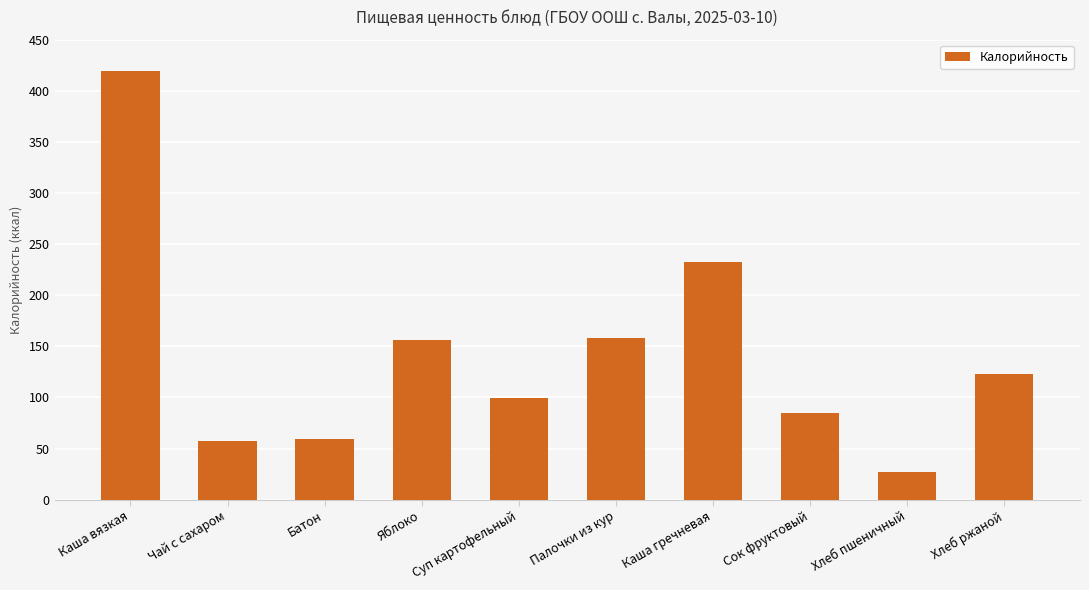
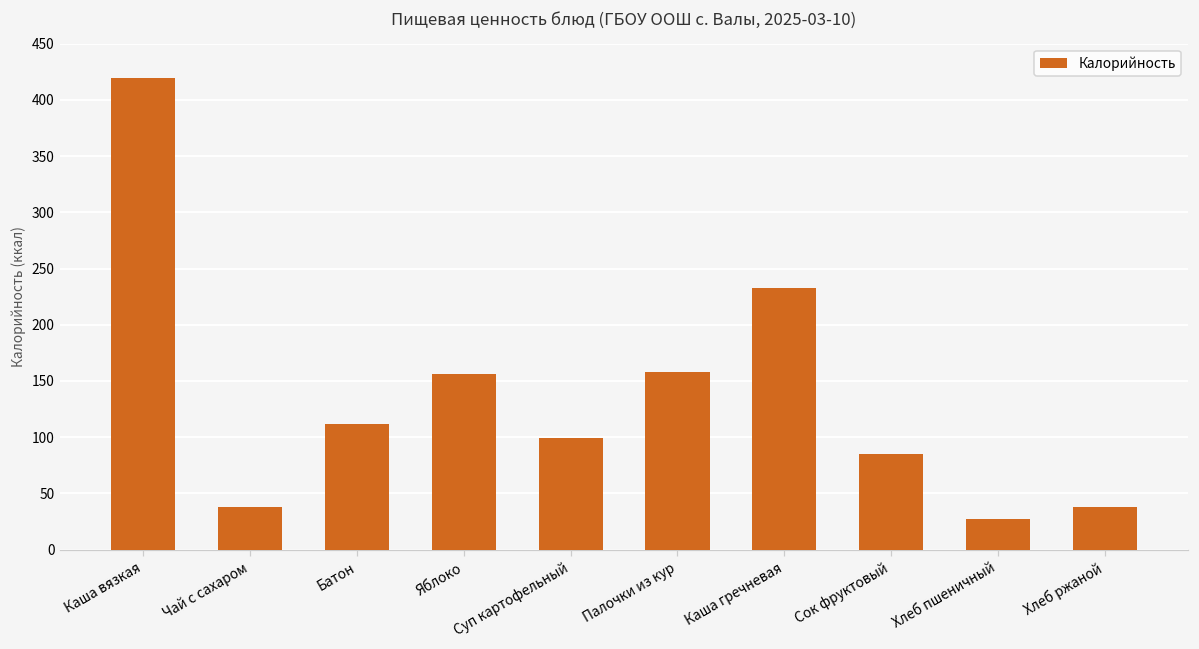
  {
    "Каша вязкая": 419,
-   "Чай с сахаром": 57,
-   "Батон": 59,
+   "Чай с сахаром": 38,
+   "Батон": 112,
    "Яблоко": 156,
    "Суп картофельный": 99,
    "Палочки из кур": 158,
    "Каша гречневая": 233,
    "Сок фруктовый": 85,
    "Хлеб пшеничный": 27,
-   "Хлеб ржаной": 123
+   "Хлеб ржаной": 38
  }
